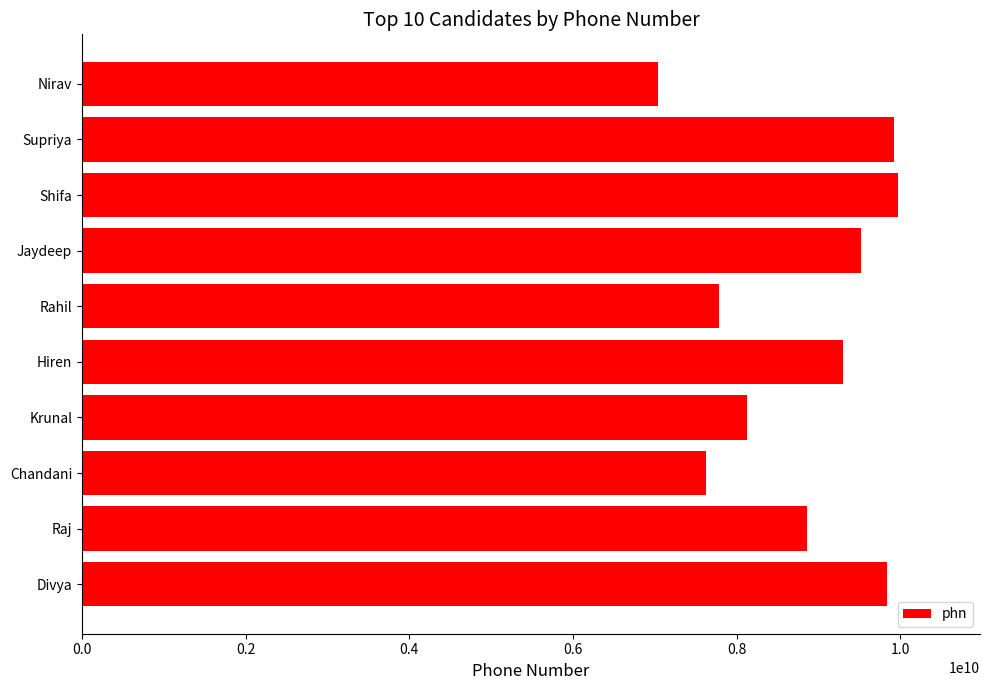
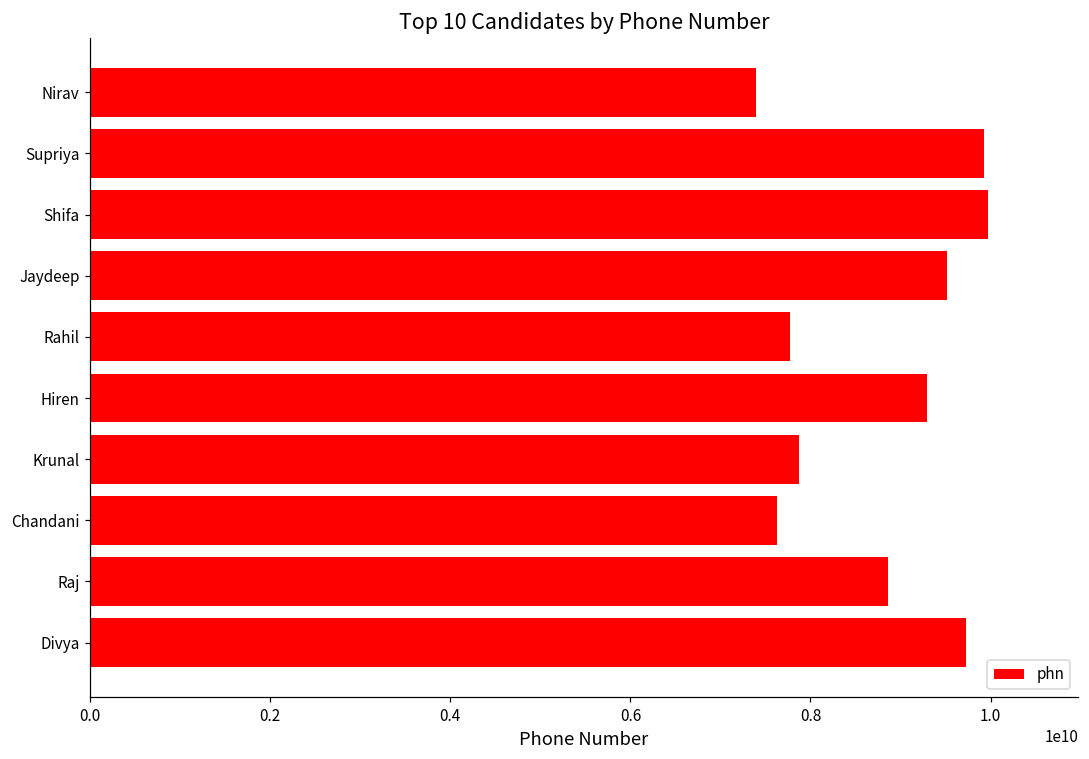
  {
-   "Nirav": 7000000000,
+   "Nirav": 7400000000,
    "Supriya": 9900000000,
    "Shifa": 10000000000,
    "Jaydeep": 9500000000,
    "Rahil": 7800000000,
    "Hiren": 9300000000,
-   "Krunal": 8100000000,
+   "Krunal": 7900000000,
    "Chandani": 7600000000,
    "Raj": 8900000000,
-   "Divya": 9800000000
+   "Divya": 9700000000
  }
